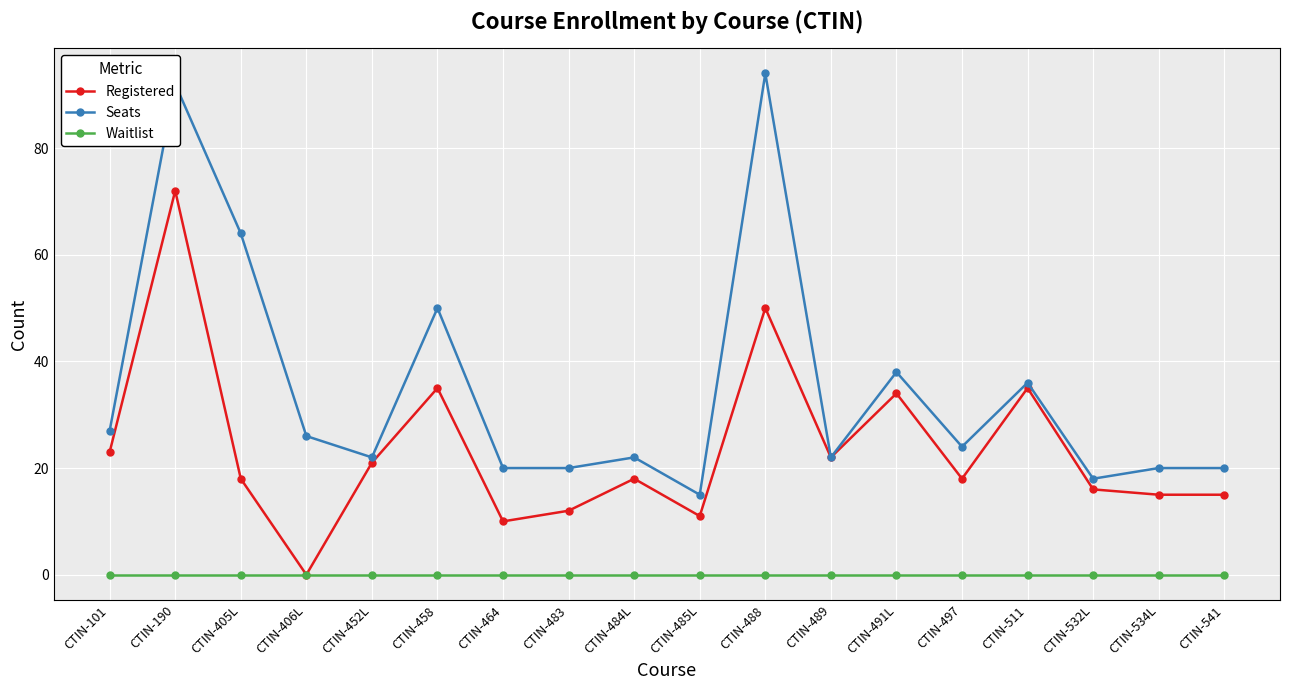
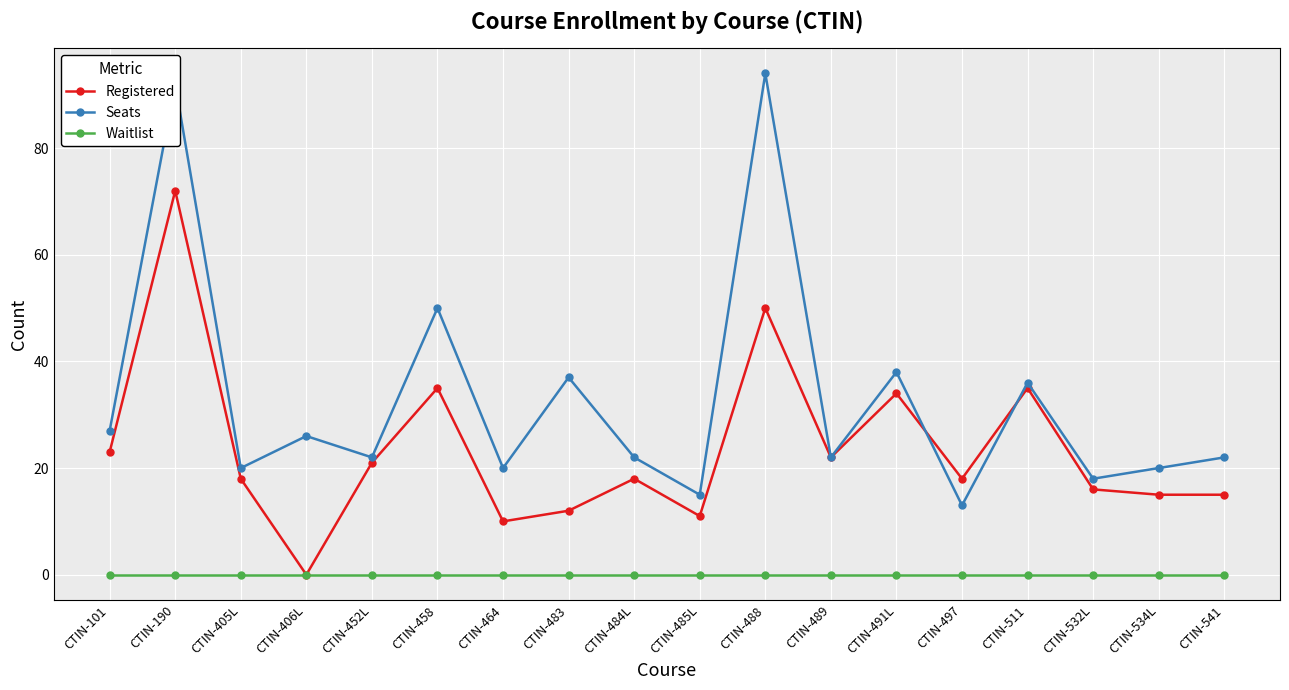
  {
    "Registered": {
      "CTIN-101": 23,
      "CTIN-190": 72,
      "CTIN-405L": 18,
      "CTIN-452L": 21,
      "CTIN-458": 35,
      "CTIN-464": 10,
      "CTIN-483": 12,
      "CTIN-484L": 18,
      "CTIN-485L": 11,
      "CTIN-488": 50,
      "CTIN-491L": 34,
      "CTIN-497": 18,
      "CTIN-511": 35,
      "CTIN-532L": 16,
      "CTIN-534L": 15,
      "CTIN-541": 15
    },
    "Seats": {
      "CTIN-101": 27,
-     "CTIN-405L": 64,
+     "CTIN-405L": 20,
      "CTIN-406L": 26,
      "CTIN-452L": 22,
      "CTIN-458": 50,
      "CTIN-464": 20,
-     "CTIN-483": 20,
+     "CTIN-483": 37,
      "CTIN-484L": 22,
      "CTIN-485L": 15,
      "CTIN-488": 94,
      "CTIN-491L": 38,
-     "CTIN-497": 24,
+     "CTIN-497": 13,
      "CTIN-511": 36,
      "CTIN-532L": 18,
      "CTIN-534L": 20,
-     "CTIN-541": 20
+     "CTIN-541": 22
    },
    "Waitlist": {
      "CTIN-101": 0,
      "CTIN-190": 0,
      "CTIN-405L": 0,
      "CTIN-452L": 0,
      "CTIN-458": 0,
      "CTIN-464": 0,
      "CTIN-483": 0,
      "CTIN-484L": 0,
      "CTIN-485L": 0,
      "CTIN-488": 0,
      "CTIN-489": 0,
      "CTIN-491L": 0,
      "CTIN-497": 0,
      "CTIN-511": 0,
      "CTIN-532L": 0,
      "CTIN-534L": 0,
      "CTIN-541": 0
    }
  }
